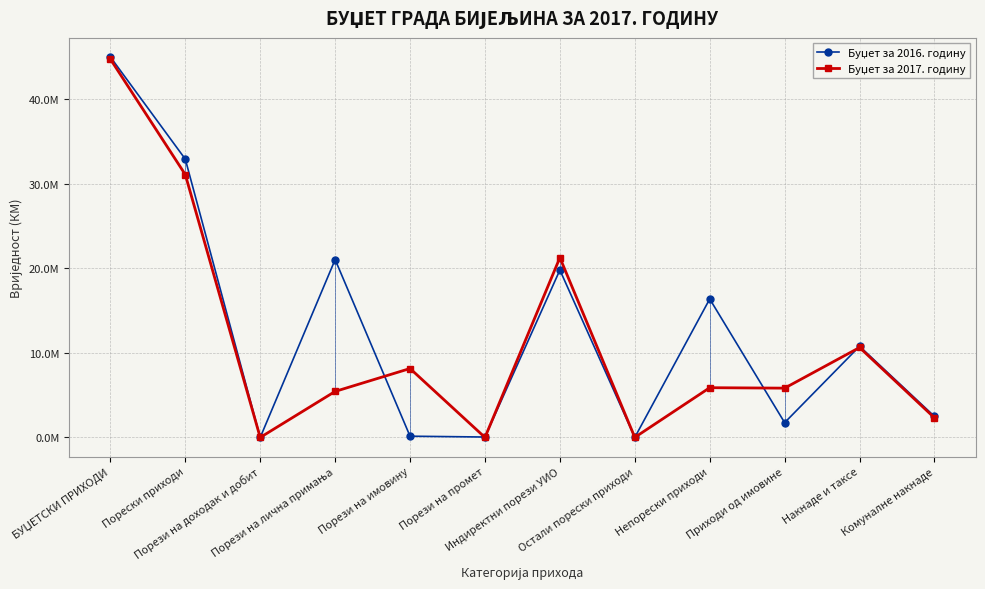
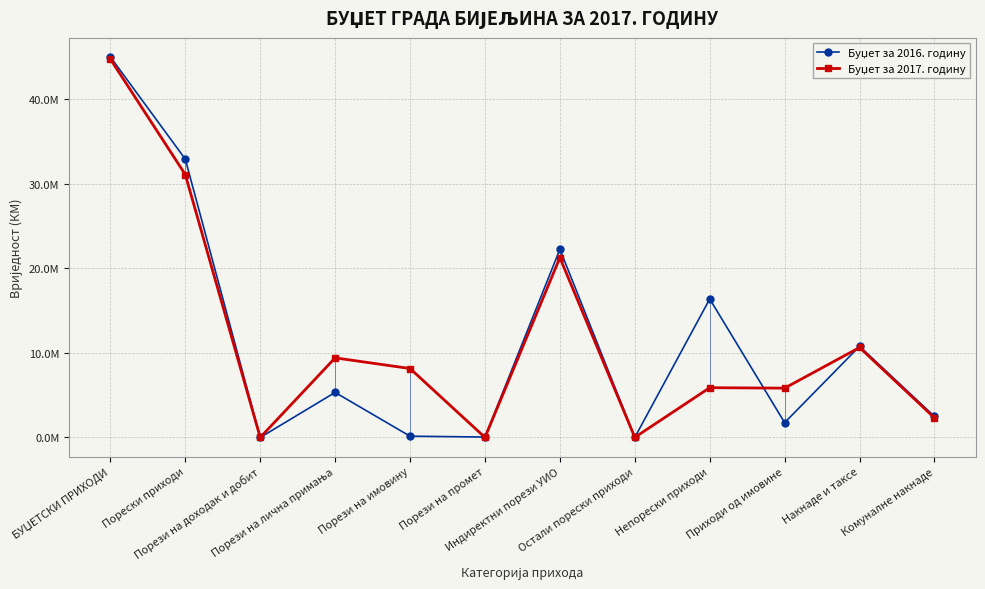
  {
    "Буџет за 2016. годину": {
      "Порески приходи": 33000000,
-     "Порези на лична примања": 21000000,
+     "Порези на лична примања": 5000000,
      "Порези на имовину": 0,
-     "Индиректни порези УИО": 20000000,
+     "Индиректни порези УИО": 22000000,
      "Непорески приходи": 16000000,
      "Приходи од имовине": 2000000
    },
    "Буџет за 2017. годину": {
      "Порески приходи": 31000000,
-     "Порези на лична примања": 5000000,
+     "Порези на лична примања": 9000000,
      "Порези на имовину": 8000000,
      "Индиректни порези УИО": 21000000,
      "Непорески приходи": 6000000,
      "Приходи од имовине": 6000000
    }
  }
